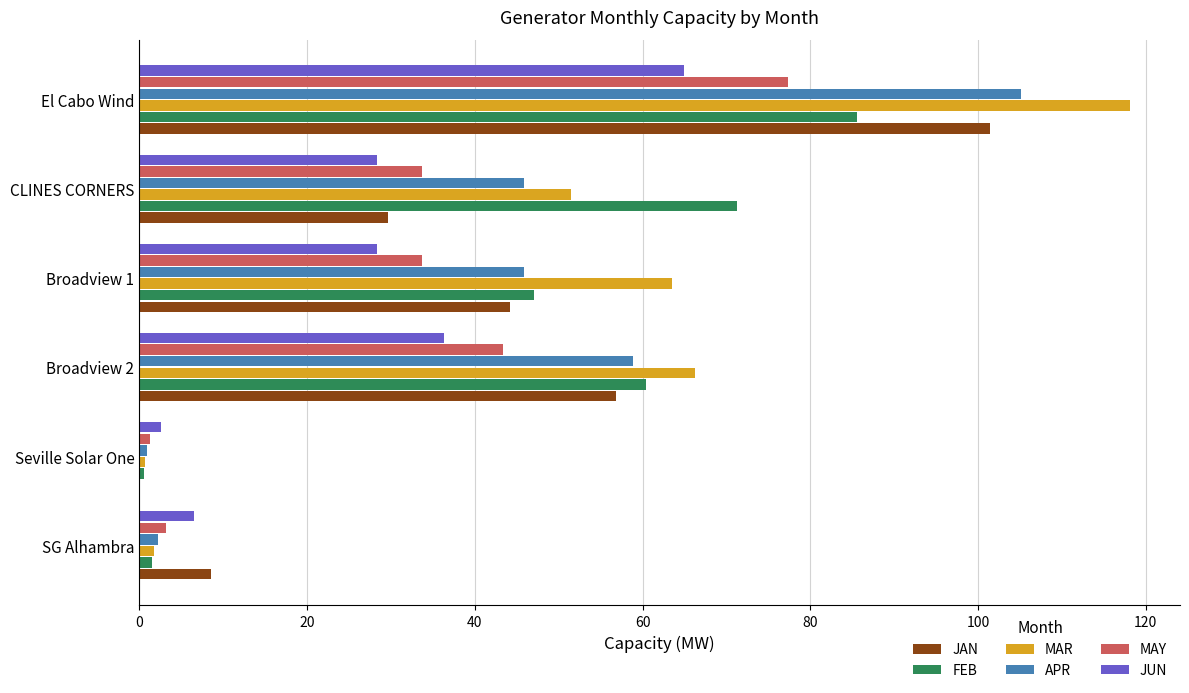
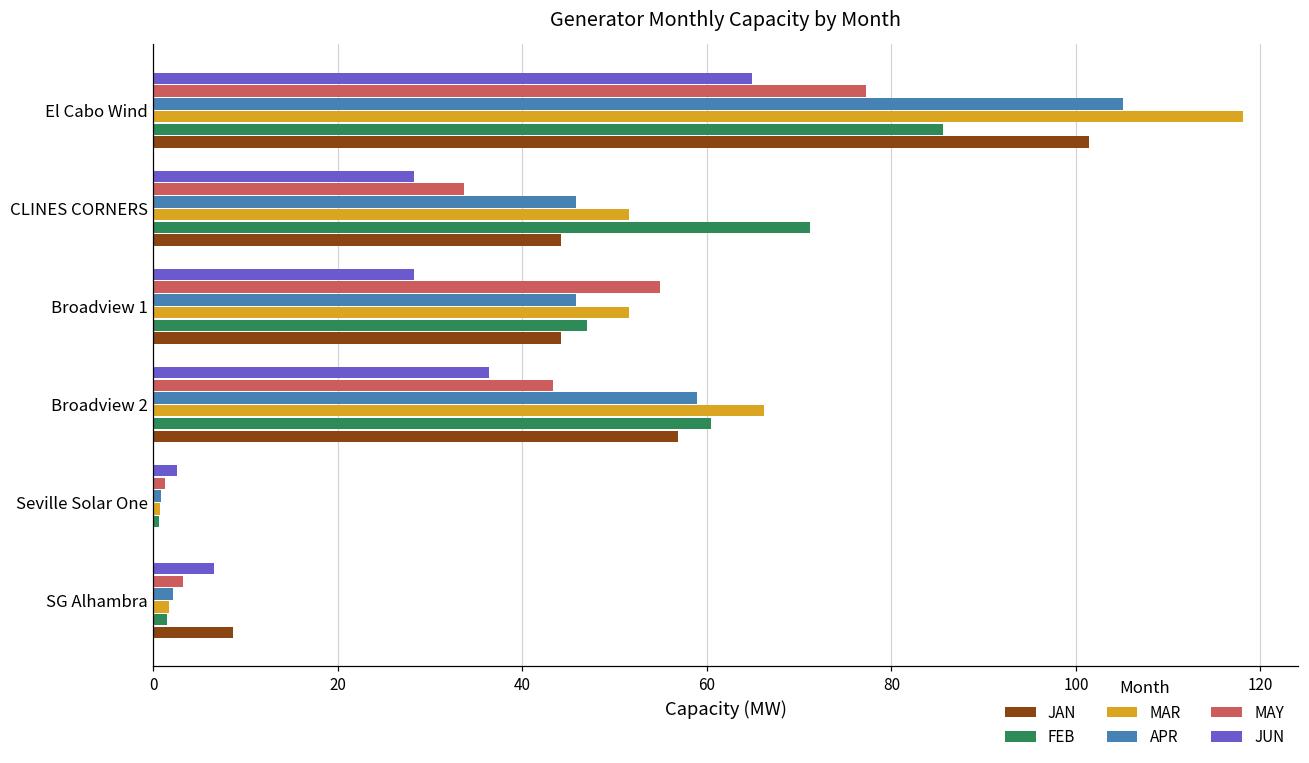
  {
    "JAN": {
      "El Cabo Wind": 101,
-     "CLINES CORNERS": 30,
+     "CLINES CORNERS": 44,
      "Broadview 1": 44,
      "Broadview 2": 57,
      "SG Alhambra": 9
    },
    "FEB": {
      "El Cabo Wind": 86,
      "CLINES CORNERS": 71,
      "Broadview 1": 47,
      "Broadview 2": 60,
      "Seville Solar One": 1,
      "SG Alhambra": 2
    },
    "MAR": {
      "El Cabo Wind": 118,
      "CLINES CORNERS": 52,
-     "Broadview 1": 63,
+     "Broadview 1": 52,
      "Broadview 2": 66,
      "Seville Solar One": 1,
      "SG Alhambra": 2
    },
    "MAY": {
      "El Cabo Wind": 77,
      "CLINES CORNERS": 34,
-     "Broadview 1": 34,
+     "Broadview 1": 55,
      "Broadview 2": 43,
      "Seville Solar One": 1,
      "SG Alhambra": 3
    }
  }
